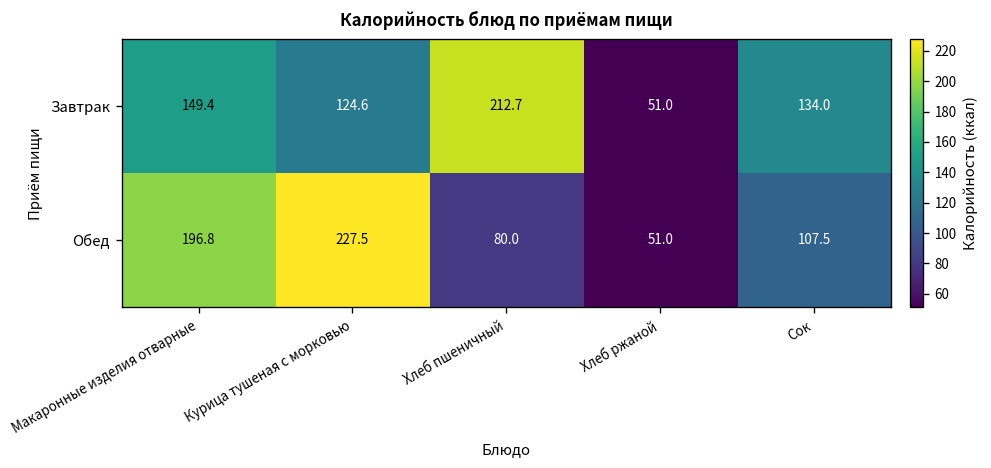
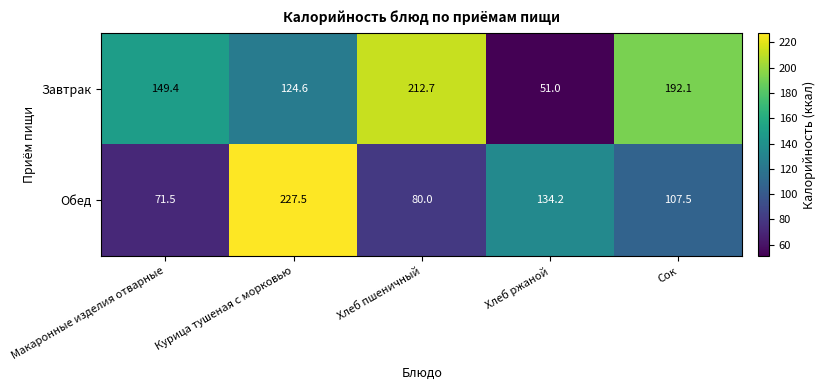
  {
    "Завтрак": {
      "Макаронные изделия отварные": 149.4,
      "Курица тушеная с морковью": 124.6,
      "Хлеб пшеничный": 212.7,
      "Хлеб ржаной": 51.0,
-     "Сок": 134.0
+     "Сок": 192.1
    },
    "Обед": {
-     "Макаронные изделия отварные": 196.8,
+     "Макаронные изделия отварные": 71.5,
      "Курица тушеная с морковью": 227.5,
      "Хлеб пшеничный": 80.0,
-     "Хлеб ржаной": 51.0,
+     "Хлеб ржаной": 134.2,
      "Сок": 107.5
    }
  }
